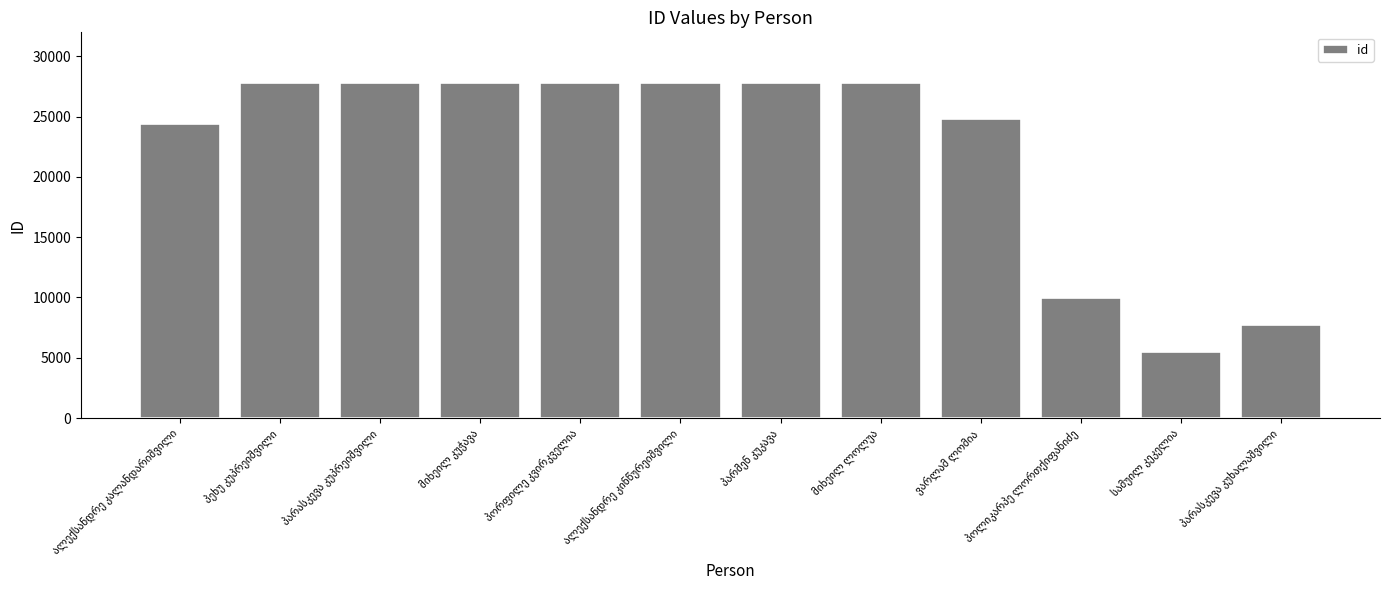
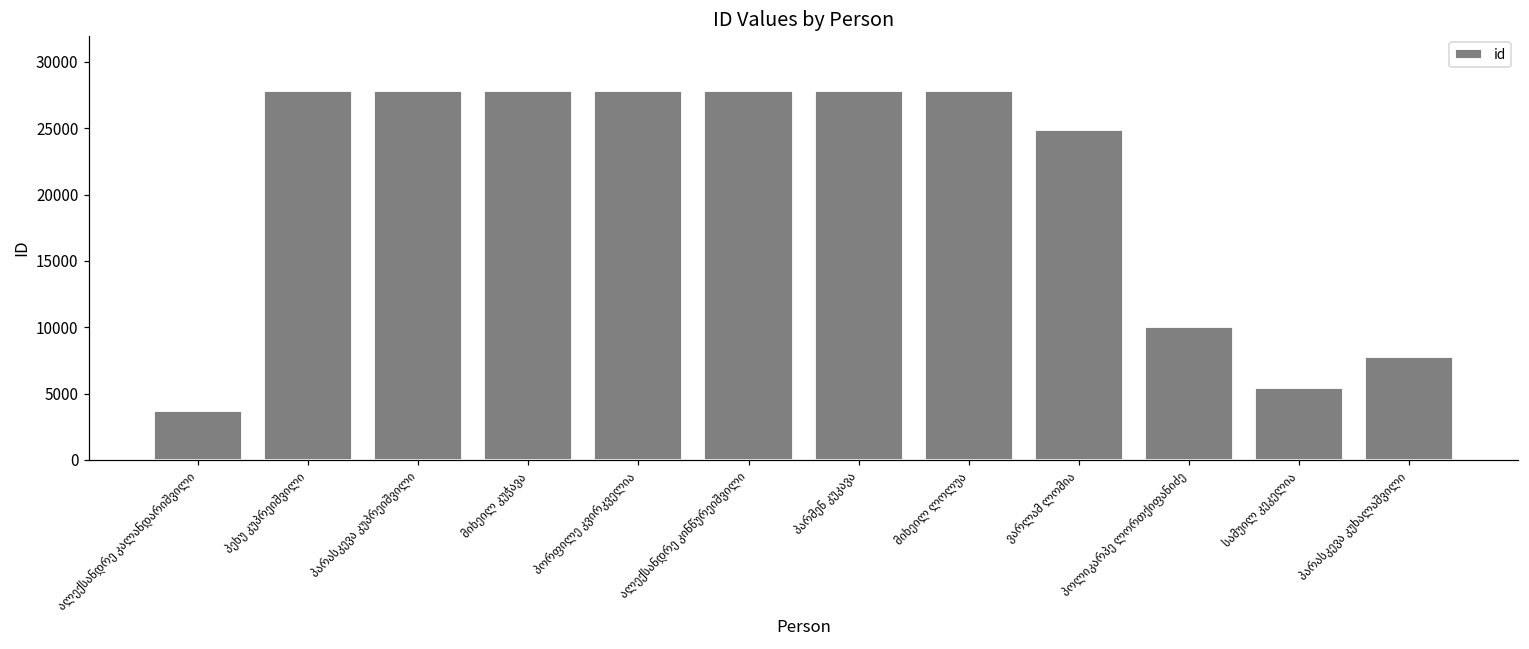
  {
-   "ალექსანდრე კალანდარიშვილი": 24400,
+   "ალექსანდრე კალანდარიშვილი": 3700,
    "პეხუ კუპრეიშვილი": 27800,
    "პარასკევა კუპრეიშვილი": 27800,
    "მიხეილ კუჭავა": 27800,
    "პორფილე კვირკველია": 27800,
    "ალექსანდრე კინწურეიშვილი": 27800,
    "პარმენ კუკავა": 27800,
    "მიხეილ ლოლუა": 27800,
    "ვარლამ ლომია": 24800,
    "პოლიკარპე ლორთქიფანიძე": 10000,
    "სამუილ კეკელია": 5500,
    "პარასკევა კუხალაშვილი": 7700
  }
